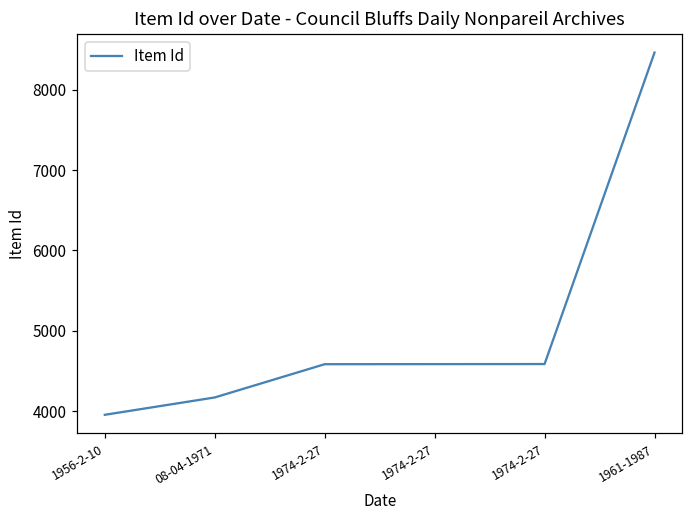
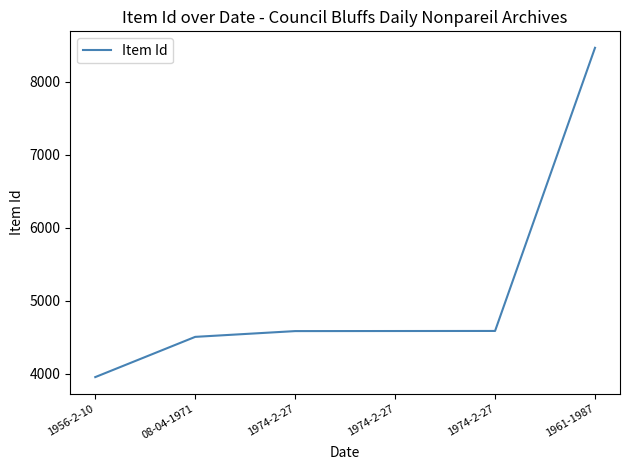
  {
    "1956-2-10": 4000,
-   "08-04-1971": 4200,
+   "08-04-1971": 4500,
    "1961-1987": 8500
  }
